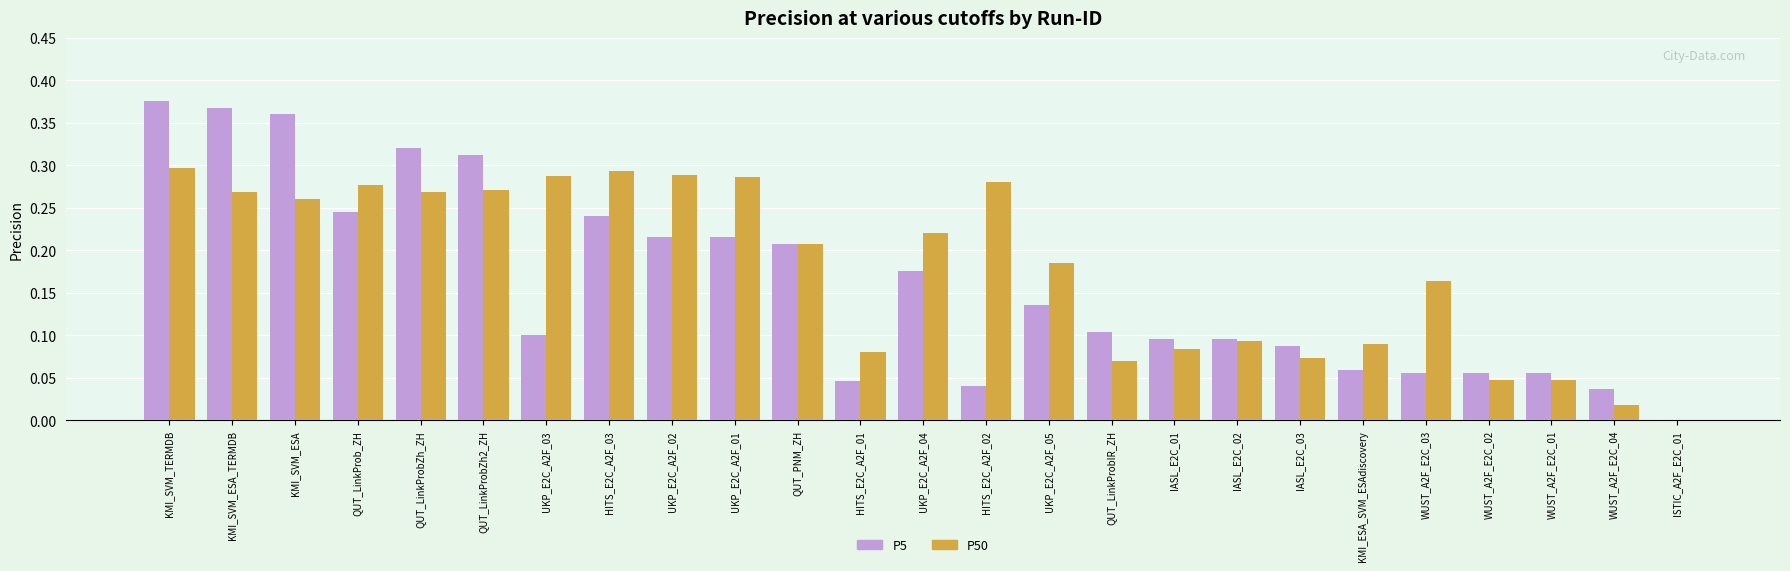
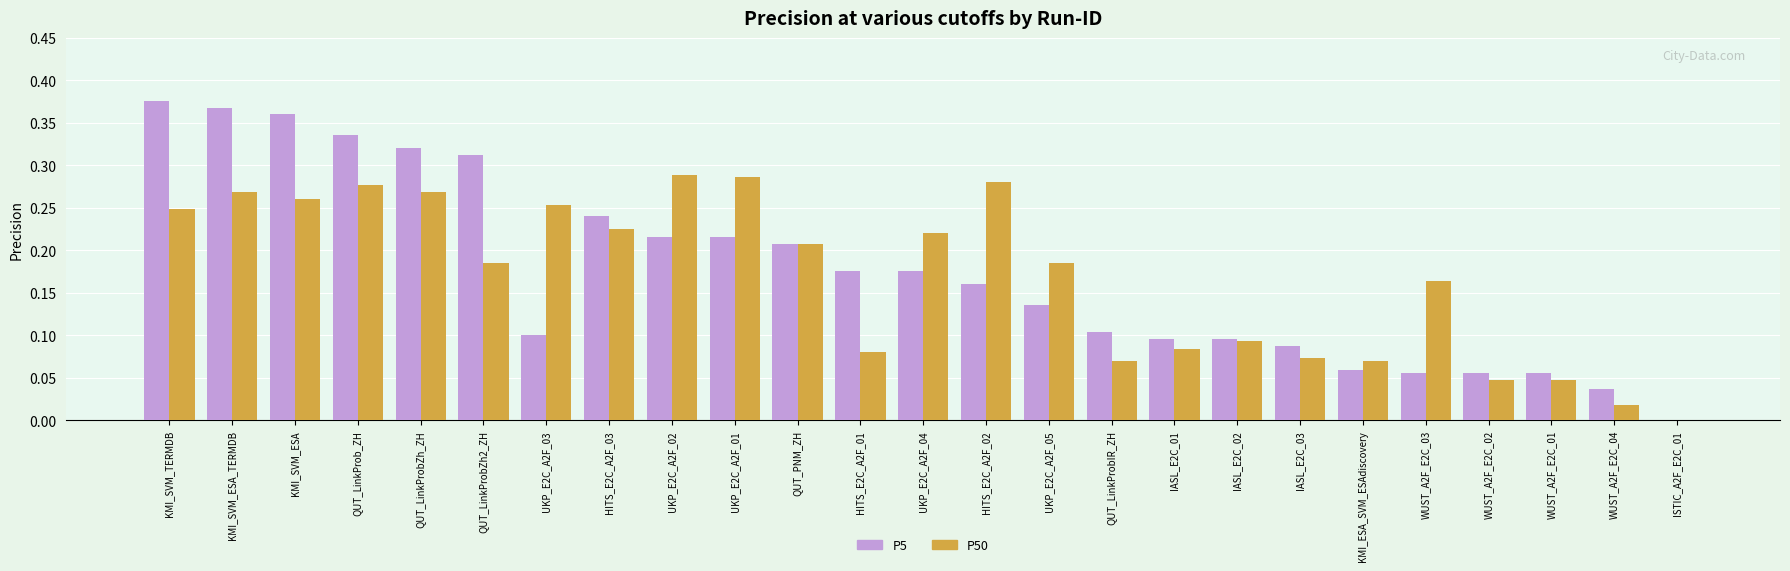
  {
    "P5": {
      "KMI_SVM_TERMDB": 0.38,
      "KMI_SVM_ESA_TERMDB": 0.37,
      "KMI_SVM_ESA": 0.36,
-     "QUT_LinkProb_ZH": 0.25,
+     "QUT_LinkProb_ZH": 0.34,
      "QUT_LinkProbZh_ZH": 0.32,
      "QUT_LinkProbZh2_ZH": 0.31,
      "UKP_E2C_A2F_03": 0.10,
      "HITS_E2C_A2F_03": 0.24,
      "UKP_E2C_A2F_02": 0.22,
      "UKP_E2C_A2F_01": 0.22,
      "QUT_PNM_ZH": 0.21,
-     "HITS_E2C_A2F_01": 0.05,
+     "HITS_E2C_A2F_01": 0.18,
      "UKP_E2C_A2F_04": 0.18,
-     "HITS_E2C_A2F_02": 0.04,
+     "HITS_E2C_A2F_02": 0.16,
      "UKP_E2C_A2F_05": 0.14,
      "QUT_LinkProbIR_ZH": 0.10,
      "IASL_E2C_01": 0.10,
      "IASL_E2C_02": 0.10,
      "IASL_E2C_03": 0.09,
      "KMI_ESA_SVM_ESAdiscovery": 0.06,
      "WUST_A2F_E2C_03": 0.06,
      "WUST_A2F_E2C_02": 0.06,
      "WUST_A2F_E2C_01": 0.06,
      "WUST_A2F_E2C_04": 0.04,
      "ISTIC_A2F_E2C_01": 0.00
    },
    "P50": {
-     "KMI_SVM_TERMDB": 0.30,
+     "KMI_SVM_TERMDB": 0.25,
      "KMI_SVM_ESA_TERMDB": 0.27,
      "KMI_SVM_ESA": 0.26,
      "QUT_LinkProb_ZH": 0.28,
      "QUT_LinkProbZh_ZH": 0.27,
-     "QUT_LinkProbZh2_ZH": 0.27,
-     "UKP_E2C_A2F_03": 0.29,
-     "HITS_E2C_A2F_03": 0.29,
+     "QUT_LinkProbZh2_ZH": 0.19,
+     "UKP_E2C_A2F_03": 0.25,
+     "HITS_E2C_A2F_03": 0.23,
      "UKP_E2C_A2F_02": 0.29,
      "UKP_E2C_A2F_01": 0.29,
      "QUT_PNM_ZH": 0.21,
      "HITS_E2C_A2F_01": 0.08,
      "UKP_E2C_A2F_04": 0.22,
      "HITS_E2C_A2F_02": 0.28,
      "UKP_E2C_A2F_05": 0.19,
      "QUT_LinkProbIR_ZH": 0.07,
      "IASL_E2C_01": 0.08,
      "IASL_E2C_02": 0.09,
      "IASL_E2C_03": 0.07,
-     "KMI_ESA_SVM_ESAdiscovery": 0.09,
+     "KMI_ESA_SVM_ESAdiscovery": 0.07,
      "WUST_A2F_E2C_03": 0.16,
      "WUST_A2F_E2C_02": 0.05,
      "WUST_A2F_E2C_01": 0.05,
      "WUST_A2F_E2C_04": 0.02,
      "ISTIC_A2F_E2C_01": 0.00
    }
  }
